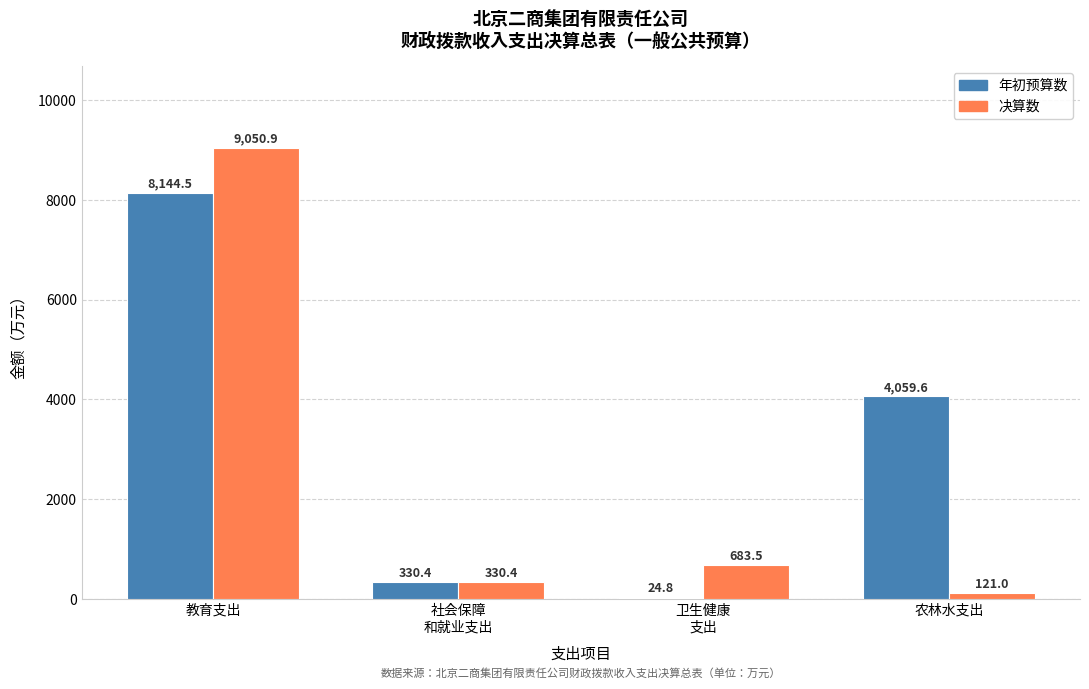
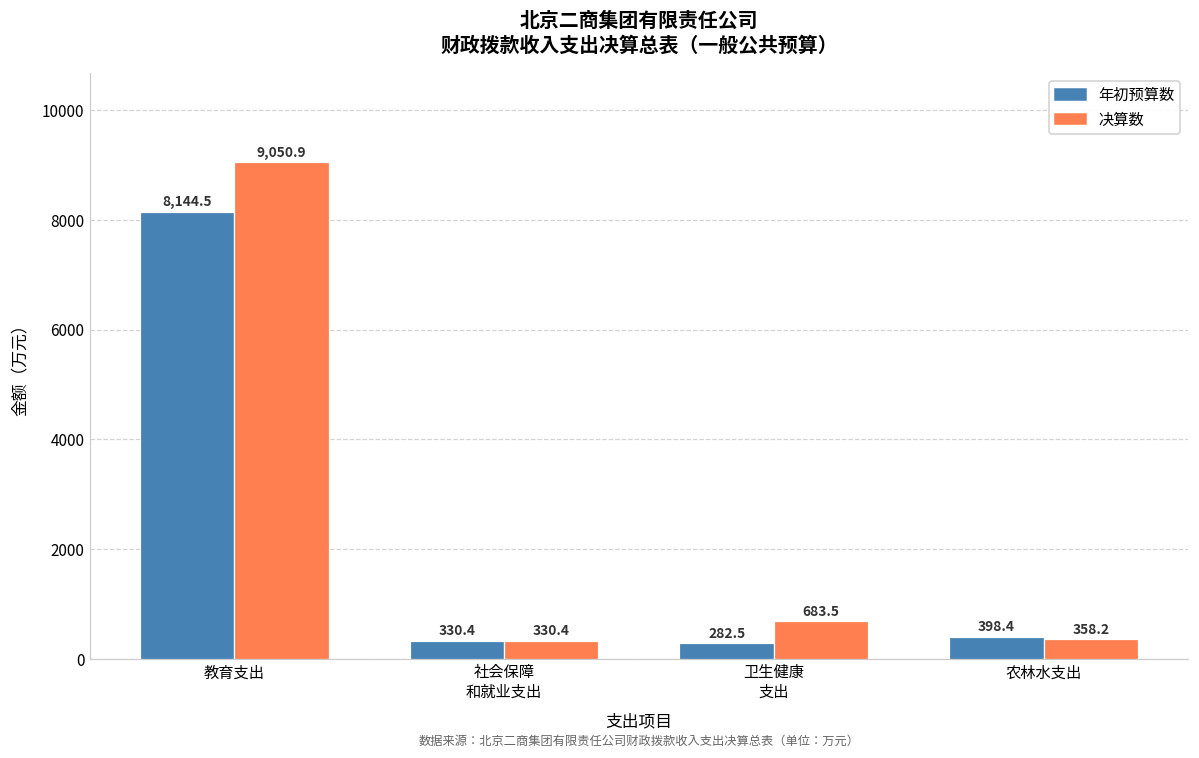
  {
    "年初预算数": {
      "教育支出": "8,144.5",
      "社会保障 和就业支出": "330.4",
-     "卫生健康 支出": "24.8",
-     "农林水支出": "4,059.6"
+     "卫生健康 支出": "282.5",
+     "农林水支出": "398.4"
    },
    "决算数": {
      "教育支出": "9,050.9",
      "社会保障 和就业支出": "330.4",
      "卫生健康 支出": "683.5",
-     "农林水支出": "121.0"
+     "农林水支出": "358.2"
    }
  }
